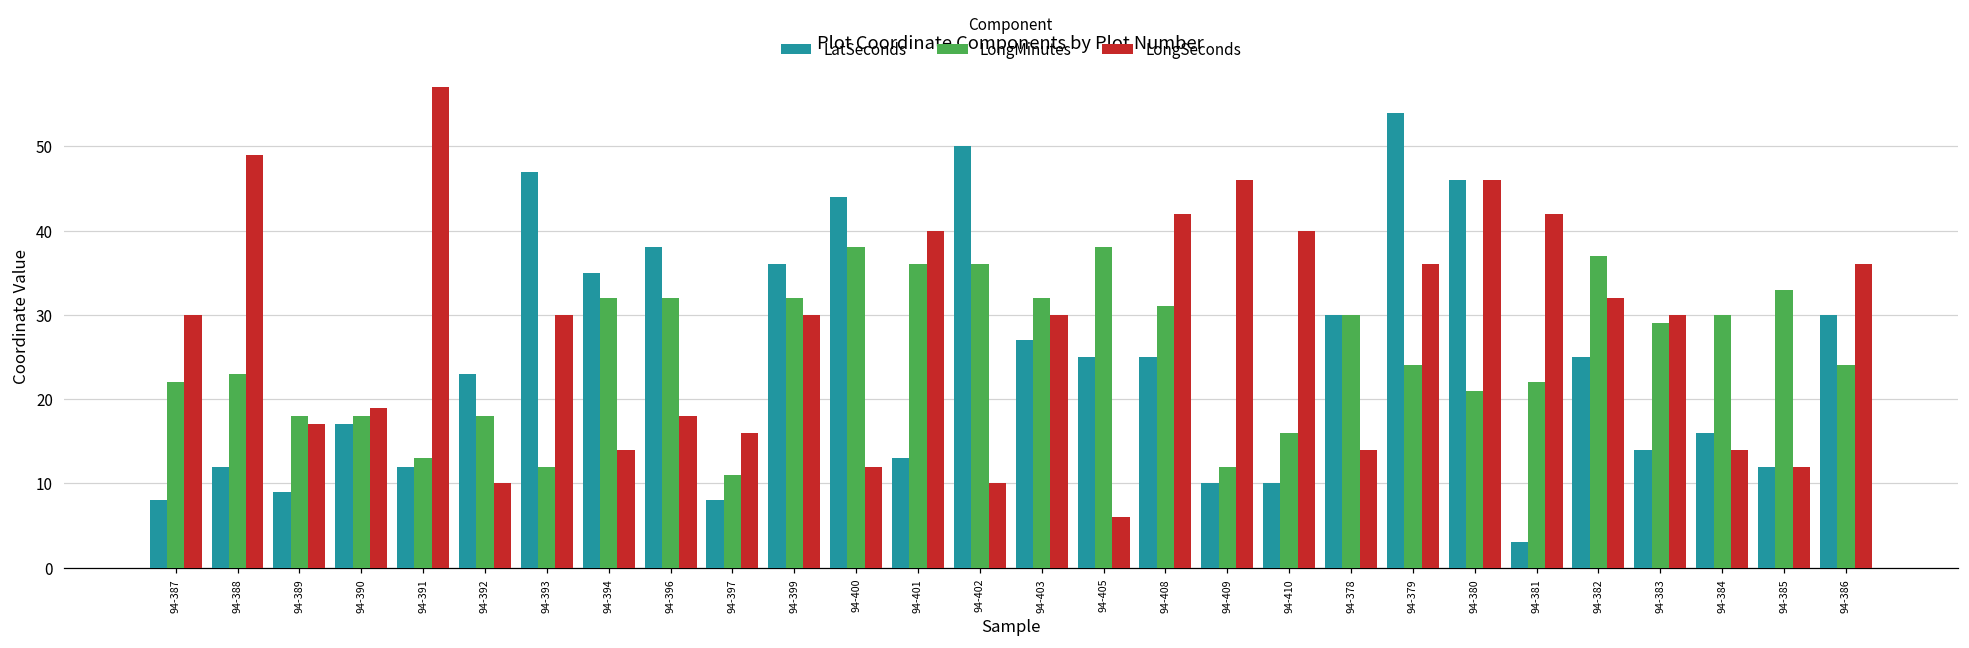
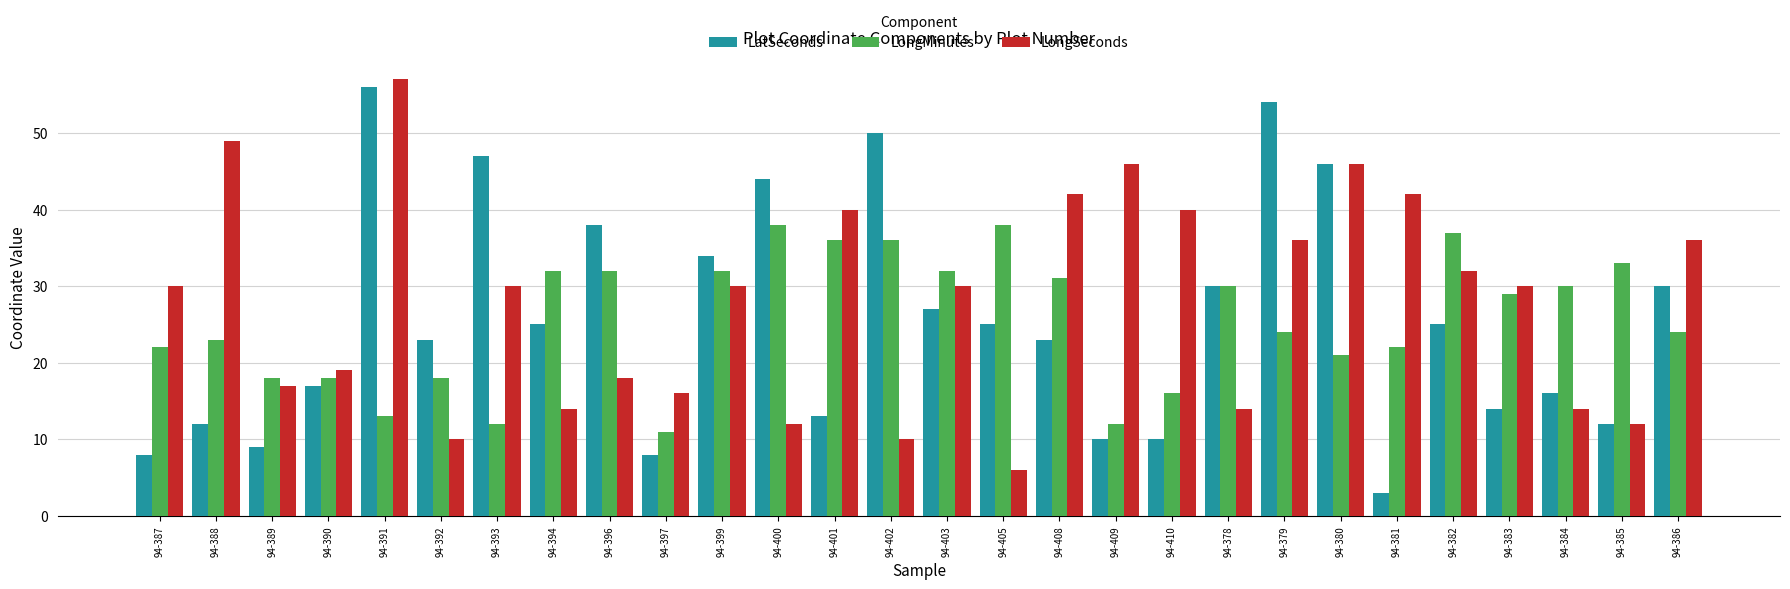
  {
    "LatSeconds": {
      "94-387": 8,
      "94-388": 12,
      "94-389": 9,
      "94-390": 17,
-     "94-391": 12,
+     "94-391": 56,
      "94-392": 23,
      "94-393": 47,
-     "94-394": 35,
+     "94-394": 25,
      "94-396": 38,
      "94-397": 8,
-     "94-399": 36,
+     "94-399": 34,
      "94-400": 44,
      "94-401": 13,
      "94-402": 50,
      "94-403": 27,
      "94-405": 25,
-     "94-408": 25,
+     "94-408": 23,
      "94-409": 10,
      "94-410": 10,
      "94-378": 30,
      "94-379": 54,
      "94-380": 46,
      "94-381": 3,
      "94-382": 25,
      "94-383": 14,
      "94-384": 16,
      "94-385": 12,
      "94-386": 30
    },
    "LongMinutes": {
      "94-387": 22,
      "94-388": 23,
      "94-389": 18,
      "94-390": 18,
      "94-391": 13,
      "94-392": 18,
      "94-393": 12,
      "94-394": 32,
      "94-396": 32,
      "94-397": 11,
      "94-399": 32,
      "94-400": 38,
      "94-401": 36,
      "94-402": 36,
      "94-403": 32,
      "94-405": 38,
      "94-408": 31,
      "94-409": 12,
      "94-410": 16,
      "94-378": 30,
      "94-379": 24,
      "94-380": 21,
      "94-381": 22,
      "94-382": 37,
      "94-383": 29,
      "94-384": 30,
      "94-385": 33,
      "94-386": 24
    },
    "LongSeconds": {
      "94-387": 30,
      "94-388": 49,
      "94-389": 17,
      "94-390": 19,
      "94-391": 57,
      "94-392": 10,
      "94-393": 30,
      "94-394": 14,
      "94-396": 18,
      "94-397": 16,
      "94-399": 30,
      "94-400": 12,
      "94-401": 40,
      "94-402": 10,
      "94-403": 30,
      "94-405": 6,
      "94-408": 42,
      "94-409": 46,
      "94-410": 40,
      "94-378": 14,
      "94-379": 36,
      "94-380": 46,
      "94-381": 42,
      "94-382": 32,
      "94-383": 30,
      "94-384": 14,
      "94-385": 12,
      "94-386": 36
    }
  }
